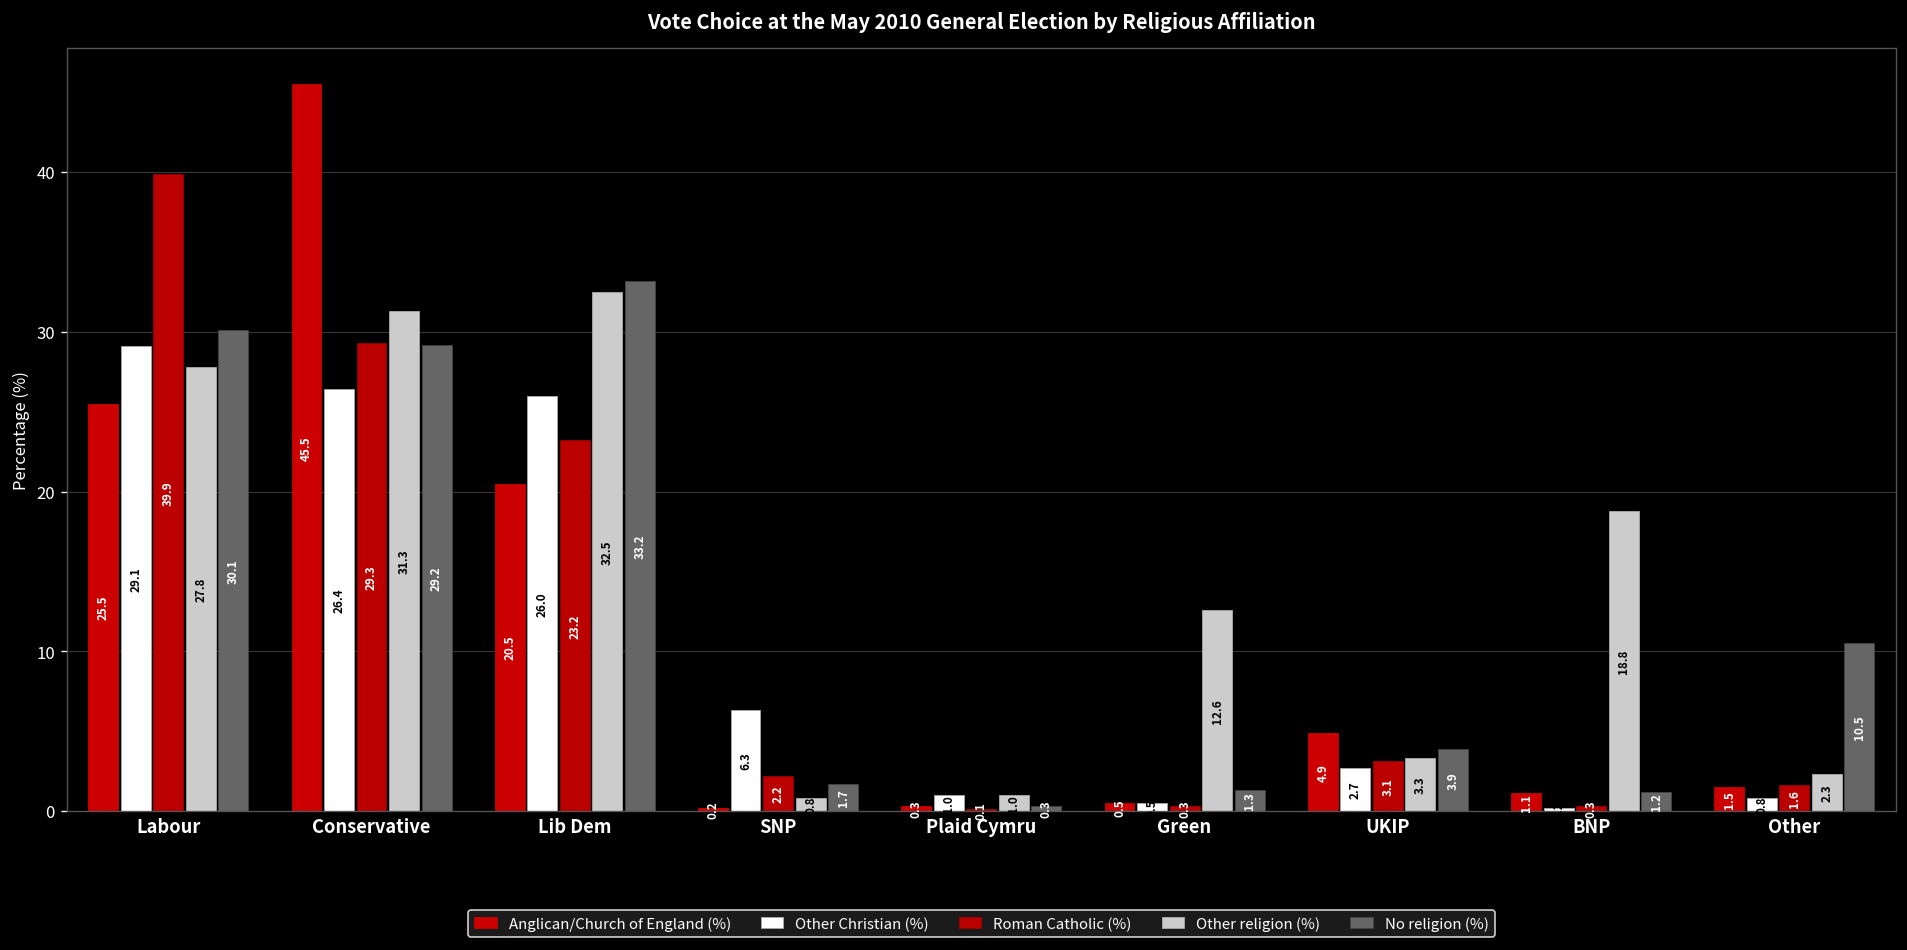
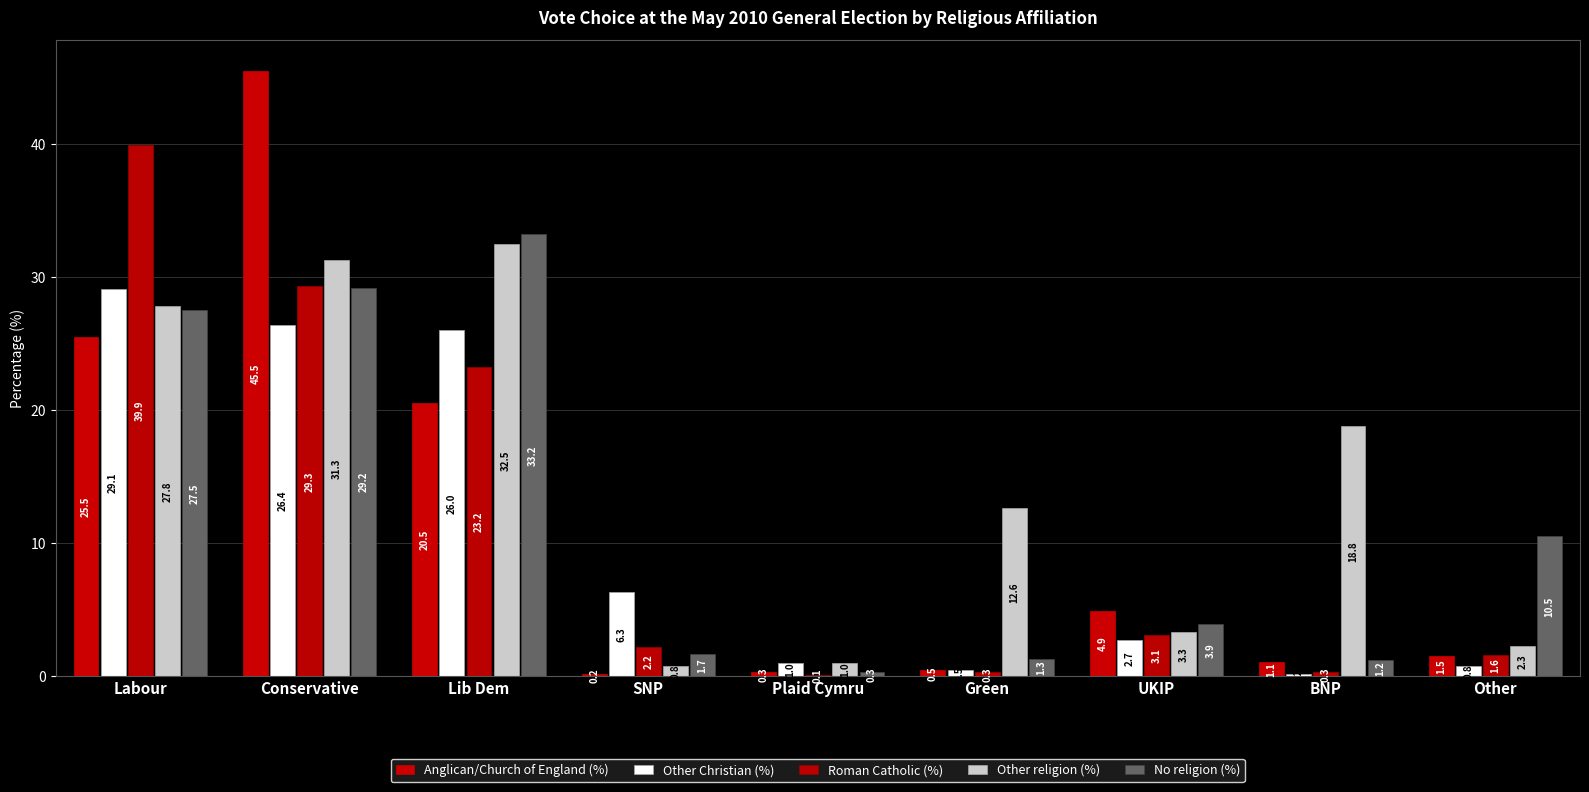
  {
    "Other Christian (%)": {
      "Labour": 29.1,
      "Conservative": 26.4,
      "Lib Dem": 26.0,
      "SNP": 6.3,
      "Plaid Cymru": 1.0,
      "UKIP": 2.7,
      "Other": 0.8
    },
    "Other religion (%)": {
      "Labour": 27.8,
      "Conservative": 31.3,
      "Lib Dem": 32.5,
      "SNP": 0.8,
      "Plaid Cymru": 1.0,
      "Green": 12.6,
      "UKIP": 3.3,
      "BNP": 18.8,
      "Other": 2.3
    },
    "No religion (%)": {
-     "Labour": 30.1,
+     "Labour": 27.5,
      "Conservative": 29.2,
      "Lib Dem": 33.2,
      "SNP": 1.7,
      "Plaid Cymru": 0.3,
      "Green": 1.3,
      "UKIP": 3.9,
      "BNP": 1.2,
      "Other": 10.5
    }
  }
